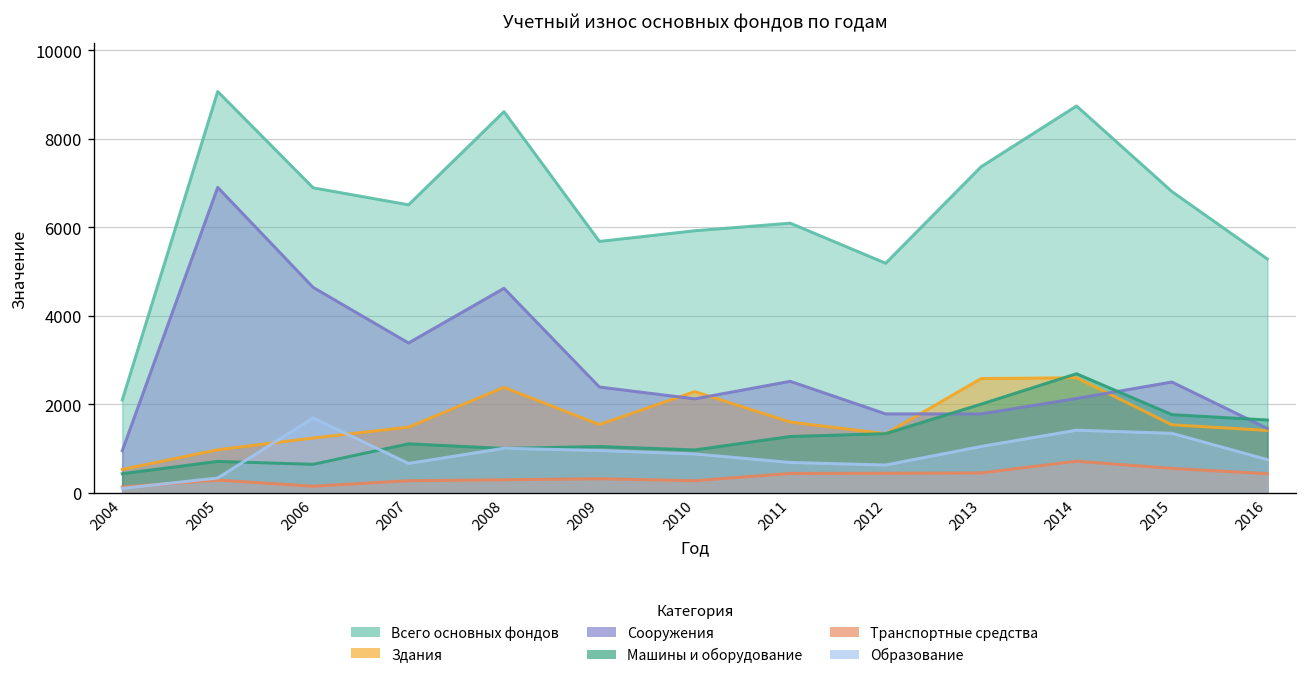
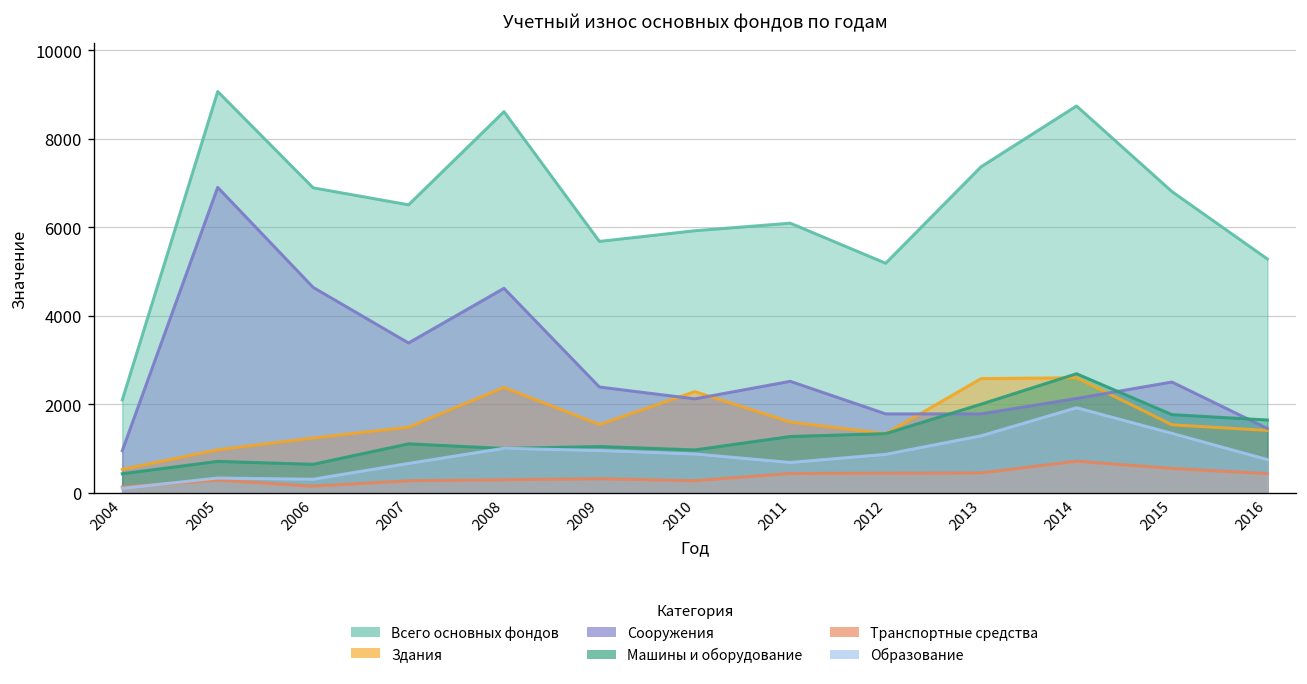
  {
    "Образование": {
-     "2006": 1700,
+     "2006": 300,
      "2007": 700,
      "2009": 1000,
      "2010": 900,
      "2011": 700,
-     "2012": 600,
-     "2013": 1000,
-     "2014": 1400,
+     "2012": 900,
+     "2013": 1300,
+     "2014": 1900,
      "2015": 1300,
      "2016": 800
    }
  }
